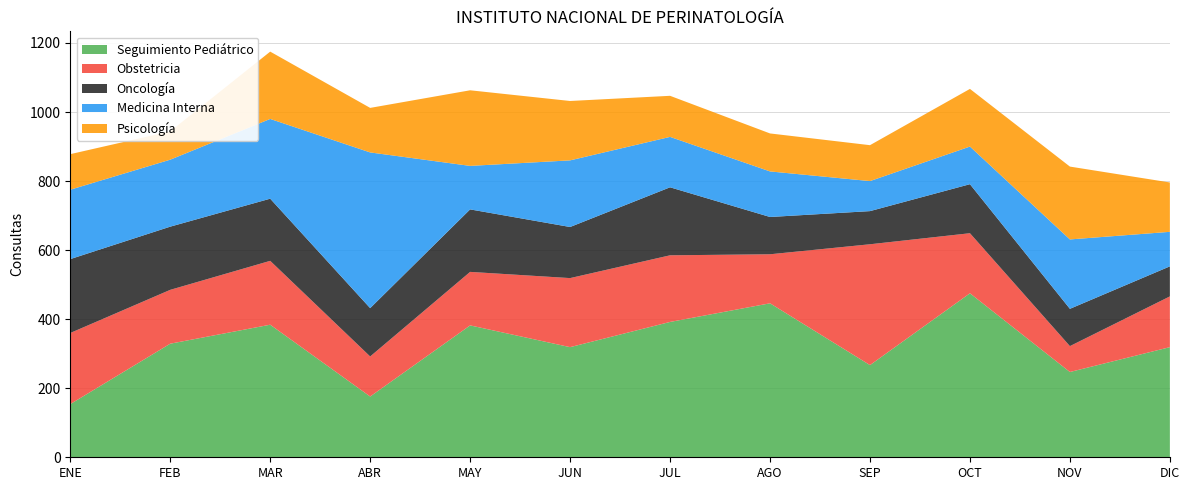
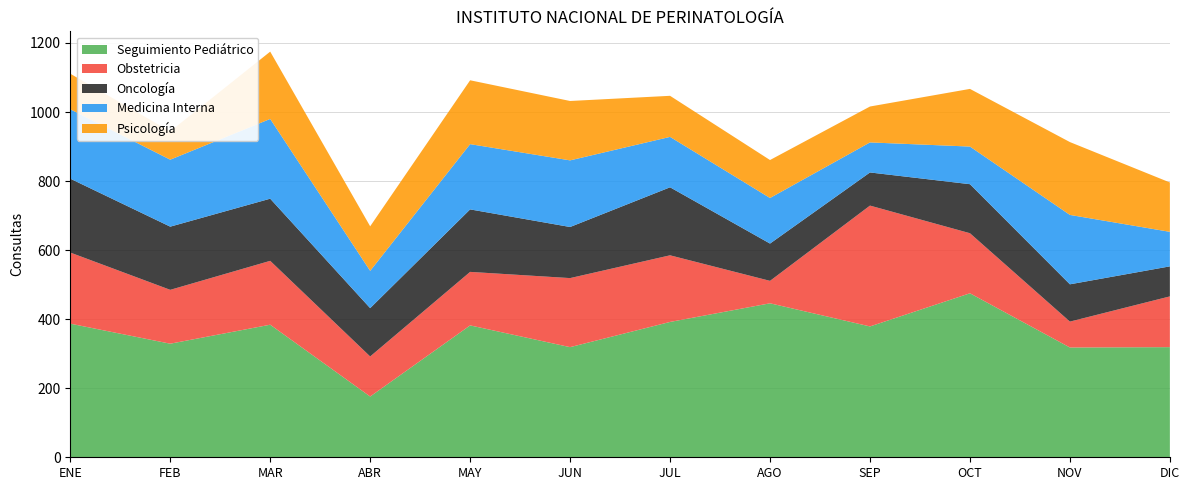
  {
    "Seguimiento Pediátrico": {
-     "ENE": 150,
+     "ENE": 390,
      "FEB": 330,
      "MAR": 380,
      "ABR": 180,
      "MAY": 380,
      "JUN": 320,
      "JUL": 390,
      "AGO": 450,
-     "SEP": 270,
+     "SEP": 380,
      "OCT": 480,
-     "NOV": 250,
+     "NOV": 320,
      "DIC": 320
    },
    "Obstetricia": {
      "ENE": 210,
      "FEB": 160,
      "MAR": 190,
      "ABR": 120,
      "MAY": 160,
      "JUN": 200,
      "JUL": 190,
-     "AGO": 140,
+     "AGO": 70,
      "SEP": 350,
      "OCT": 170,
      "NOV": 80,
      "DIC": 150
    },
    "Oncología": {
      "ENE": 210,
      "FEB": 180,
      "MAR": 180,
      "ABR": 140,
      "MAY": 180,
      "JUN": 150,
      "JUL": 200,
      "AGO": 110,
      "SEP": 100,
      "OCT": 140,
      "NOV": 110,
      "DIC": 90
    },
    "Medicina Interna": {
      "ENE": 200,
      "FEB": 190,
      "MAR": 230,
-     "ABR": 450,
-     "MAY": 130,
+     "ABR": 110,
+     "MAY": 190,
      "JUN": 190,
      "JUL": 150,
      "AGO": 130,
      "SEP": 90,
      "OCT": 110,
      "NOV": 200,
      "DIC": 100
    },
    "Psicología": {
      "ENE": 100,
      "MAR": 200,
      "ABR": 130,
-     "MAY": 220,
+     "MAY": 190,
      "JUN": 170,
      "JUL": 120,
      "AGO": 110,
      "SEP": 100,
      "OCT": 170,
      "NOV": 210,
      "DIC": 140
    }
  }
